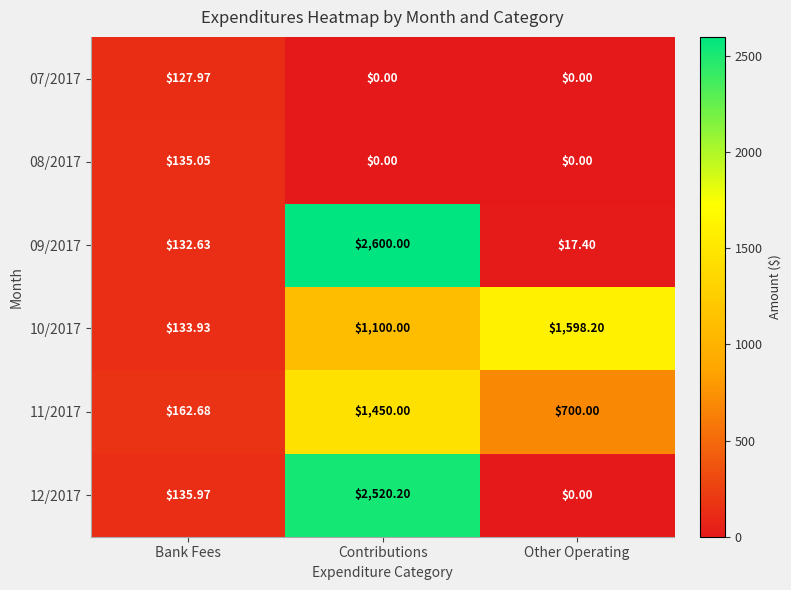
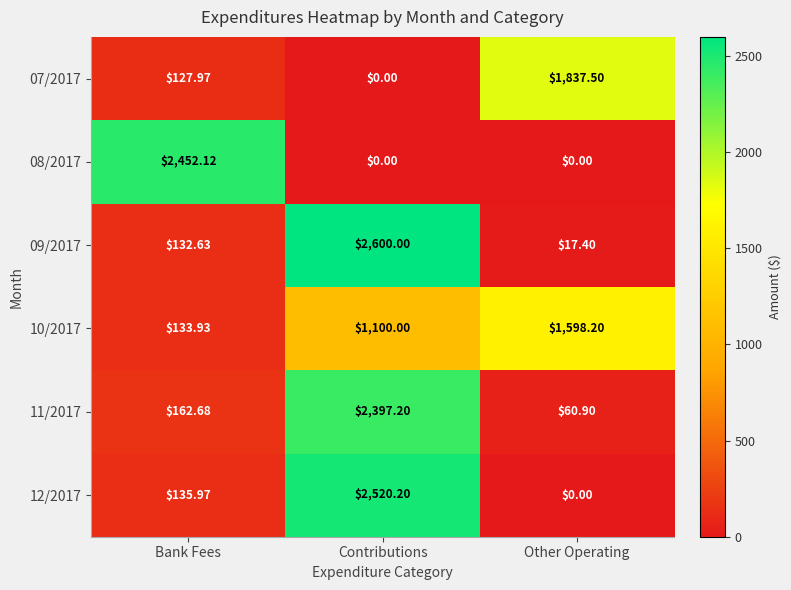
  {
    "07/2017": {
      "Bank Fees": "$127.97",
      "Contributions": "$0.00",
-     "Other Operating": "$0.00"
+     "Other Operating": "$1,837.50"
    },
    "08/2017": {
-     "Bank Fees": "$135.05",
+     "Bank Fees": "$2,452.12",
      "Contributions": "$0.00",
      "Other Operating": "$0.00"
    },
    "09/2017": {
      "Bank Fees": "$132.63",
      "Contributions": "$2,600.00",
      "Other Operating": "$17.40"
    },
    "10/2017": {
      "Bank Fees": "$133.93",
      "Contributions": "$1,100.00",
      "Other Operating": "$1,598.20"
    },
    "11/2017": {
      "Bank Fees": "$162.68",
-     "Contributions": "$1,450.00",
-     "Other Operating": "$700.00"
+     "Contributions": "$2,397.20",
+     "Other Operating": "$60.90"
    },
    "12/2017": {
      "Bank Fees": "$135.97",
      "Contributions": "$2,520.20",
      "Other Operating": "$0.00"
    }
  }
